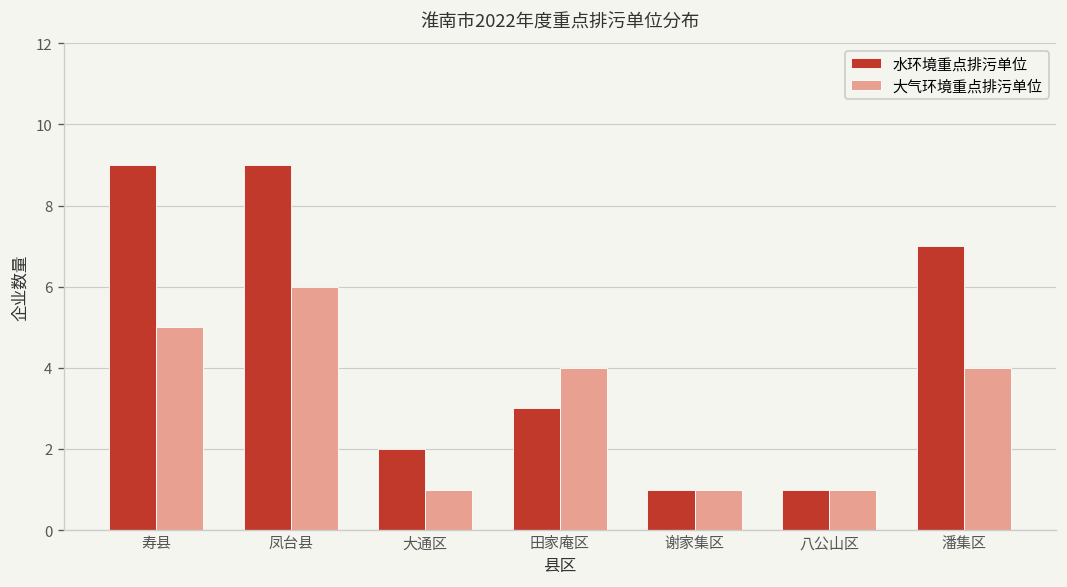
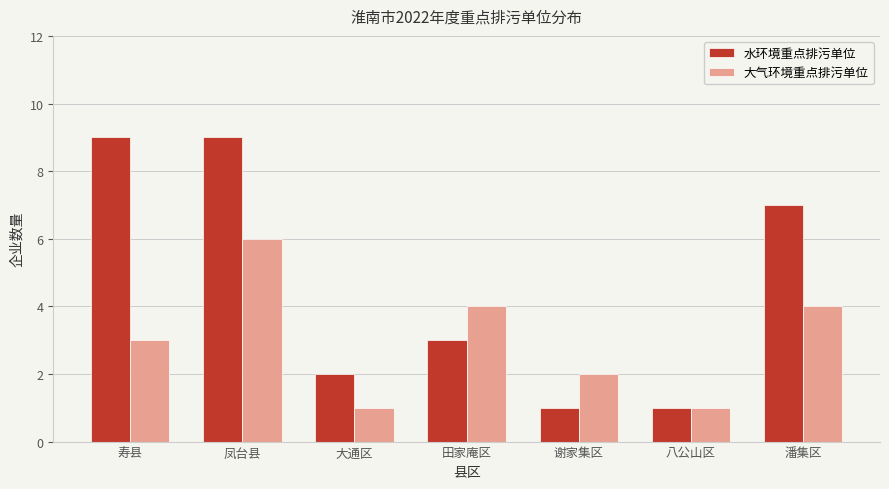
  {
    "水环境重点排污单位": {
      "寿县": 9,
      "凤台县": 9,
      "大通区": 2,
      "田家庵区": 3,
      "谢家集区": 1,
      "八公山区": 1,
      "潘集区": 7
    },
    "大气环境重点排污单位": {
-     "寿县": 5,
+     "寿县": 3,
      "凤台县": 6,
      "大通区": 1,
      "田家庵区": 4,
-     "谢家集区": 1,
+     "谢家集区": 2,
      "八公山区": 1,
      "潘集区": 4
    }
  }
